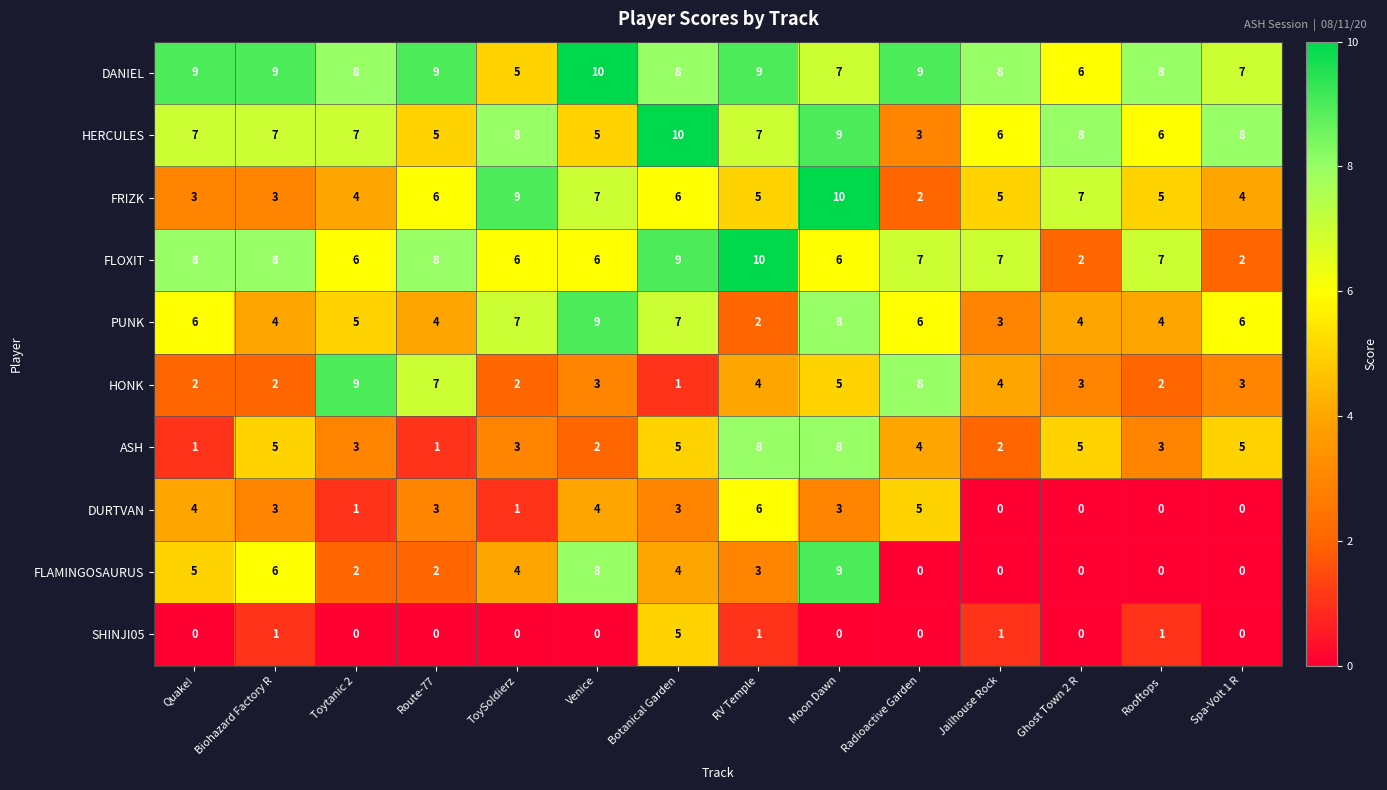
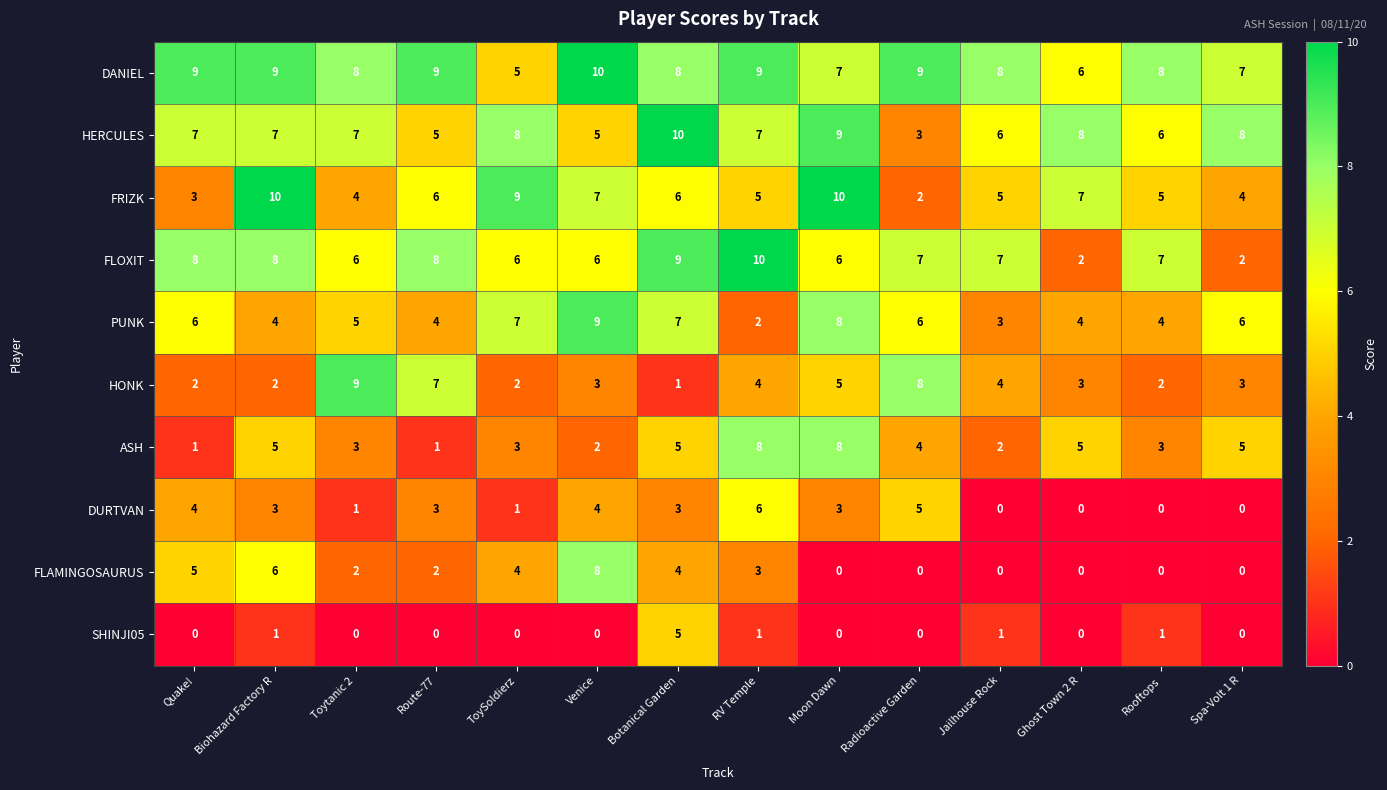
  {
    "DANIEL": {
      "Quake!": 9,
      "Biohazard Factory R": 9,
      "Toytanic 2": 8,
      "Route-77": 9,
      "ToySoldierz": 5,
      "Venice": 10,
      "Botanical Garden": 8,
      "RV Temple": 9,
      "Moon Dawn": 7,
      "Radioactive Garden": 9,
      "Jailhouse Rock": 8,
      "Ghost Town 2 R": 6,
      "Rooftops": 8,
      "Spa-Volt 1 R": 7
    },
    "HERCULES": {
      "Quake!": 7,
      "Biohazard Factory R": 7,
      "Toytanic 2": 7,
      "Route-77": 5,
      "ToySoldierz": 8,
      "Venice": 5,
      "Botanical Garden": 10,
      "RV Temple": 7,
      "Moon Dawn": 9,
      "Radioactive Garden": 3,
      "Jailhouse Rock": 6,
      "Ghost Town 2 R": 8,
      "Rooftops": 6,
      "Spa-Volt 1 R": 8
    },
    "FRIZK": {
      "Quake!": 3,
-     "Biohazard Factory R": 3,
+     "Biohazard Factory R": 10,
      "Toytanic 2": 4,
      "Route-77": 6,
      "ToySoldierz": 9,
      "Venice": 7,
      "Botanical Garden": 6,
      "RV Temple": 5,
      "Moon Dawn": 10,
      "Radioactive Garden": 2,
      "Jailhouse Rock": 5,
      "Ghost Town 2 R": 7,
      "Rooftops": 5,
      "Spa-Volt 1 R": 4
    },
    "FLOXIT": {
      "Quake!": 8,
      "Biohazard Factory R": 8,
      "Toytanic 2": 6,
      "Route-77": 8,
      "ToySoldierz": 6,
      "Venice": 6,
      "Botanical Garden": 9,
      "RV Temple": 10,
      "Moon Dawn": 6,
      "Radioactive Garden": 7,
      "Jailhouse Rock": 7,
      "Ghost Town 2 R": 2,
      "Rooftops": 7,
      "Spa-Volt 1 R": 2
    },
    "PUNK": {
      "Quake!": 6,
      "Biohazard Factory R": 4,
      "Toytanic 2": 5,
      "Route-77": 4,
      "ToySoldierz": 7,
      "Venice": 9,
      "Botanical Garden": 7,
      "RV Temple": 2,
      "Moon Dawn": 8,
      "Radioactive Garden": 6,
      "Jailhouse Rock": 3,
      "Ghost Town 2 R": 4,
      "Rooftops": 4,
      "Spa-Volt 1 R": 6
    },
    "HONK": {
      "Quake!": 2,
      "Biohazard Factory R": 2,
      "Toytanic 2": 9,
      "Route-77": 7,
      "ToySoldierz": 2,
      "Venice": 3,
      "Botanical Garden": 1,
      "RV Temple": 4,
      "Moon Dawn": 5,
      "Radioactive Garden": 8,
      "Jailhouse Rock": 4,
      "Ghost Town 2 R": 3,
      "Rooftops": 2,
      "Spa-Volt 1 R": 3
    },
    "ASH": {
      "Quake!": 1,
      "Biohazard Factory R": 5,
      "Toytanic 2": 3,
      "Route-77": 1,
      "ToySoldierz": 3,
      "Venice": 2,
      "Botanical Garden": 5,
      "RV Temple": 8,
      "Moon Dawn": 8,
      "Radioactive Garden": 4,
      "Jailhouse Rock": 2,
      "Ghost Town 2 R": 5,
      "Rooftops": 3,
      "Spa-Volt 1 R": 5
    },
    "DURTVAN": {
      "Quake!": 4,
      "Biohazard Factory R": 3,
      "Toytanic 2": 1,
      "Route-77": 3,
      "ToySoldierz": 1,
      "Venice": 4,
      "Botanical Garden": 3,
      "RV Temple": 6,
      "Moon Dawn": 3,
      "Radioactive Garden": 5,
      "Jailhouse Rock": 0,
      "Ghost Town 2 R": 0,
      "Rooftops": 0,
      "Spa-Volt 1 R": 0
    },
    "FLAMINGOSAURUS": {
      "Quake!": 5,
      "Biohazard Factory R": 6,
      "Toytanic 2": 2,
      "Route-77": 2,
      "ToySoldierz": 4,
      "Venice": 8,
      "Botanical Garden": 4,
      "RV Temple": 3,
-     "Moon Dawn": 9,
+     "Moon Dawn": 0,
      "Radioactive Garden": 0,
      "Jailhouse Rock": 0,
      "Ghost Town 2 R": 0,
      "Rooftops": 0,
      "Spa-Volt 1 R": 0
    },
    "SHINJI05": {
      "Quake!": 0,
      "Biohazard Factory R": 1,
      "Toytanic 2": 0,
      "Route-77": 0,
      "ToySoldierz": 0,
      "Venice": 0,
      "Botanical Garden": 5,
      "RV Temple": 1,
      "Moon Dawn": 0,
      "Radioactive Garden": 0,
      "Jailhouse Rock": 1,
      "Ghost Town 2 R": 0,
      "Rooftops": 1,
      "Spa-Volt 1 R": 0
    }
  }
